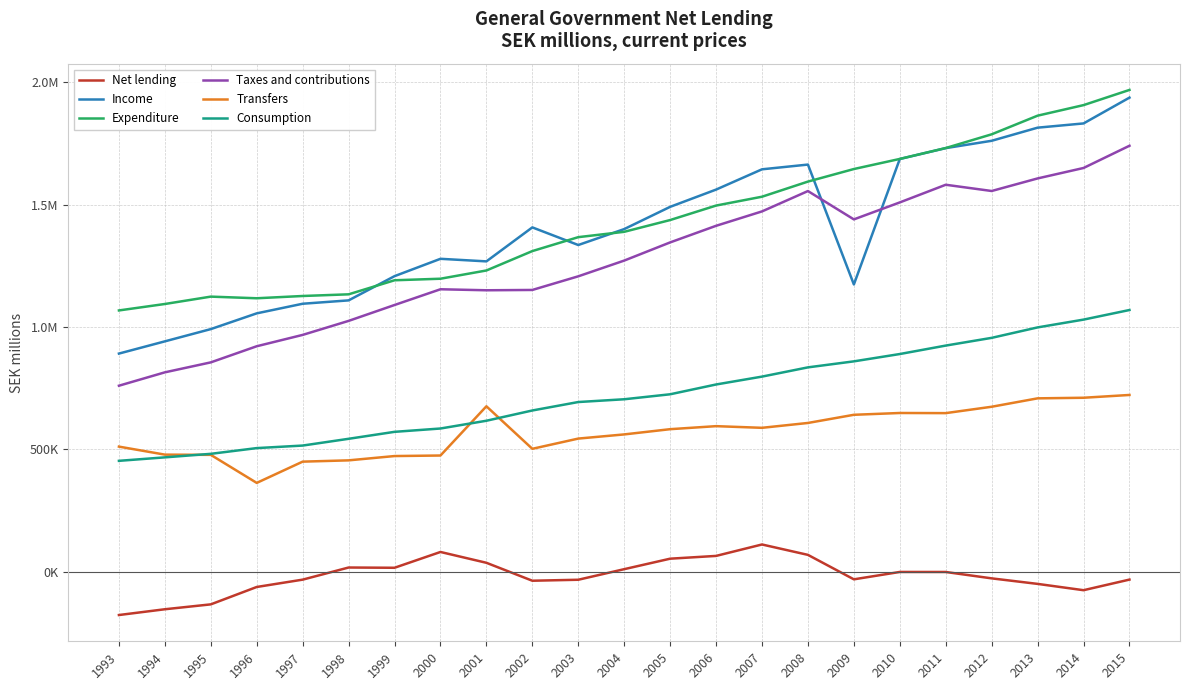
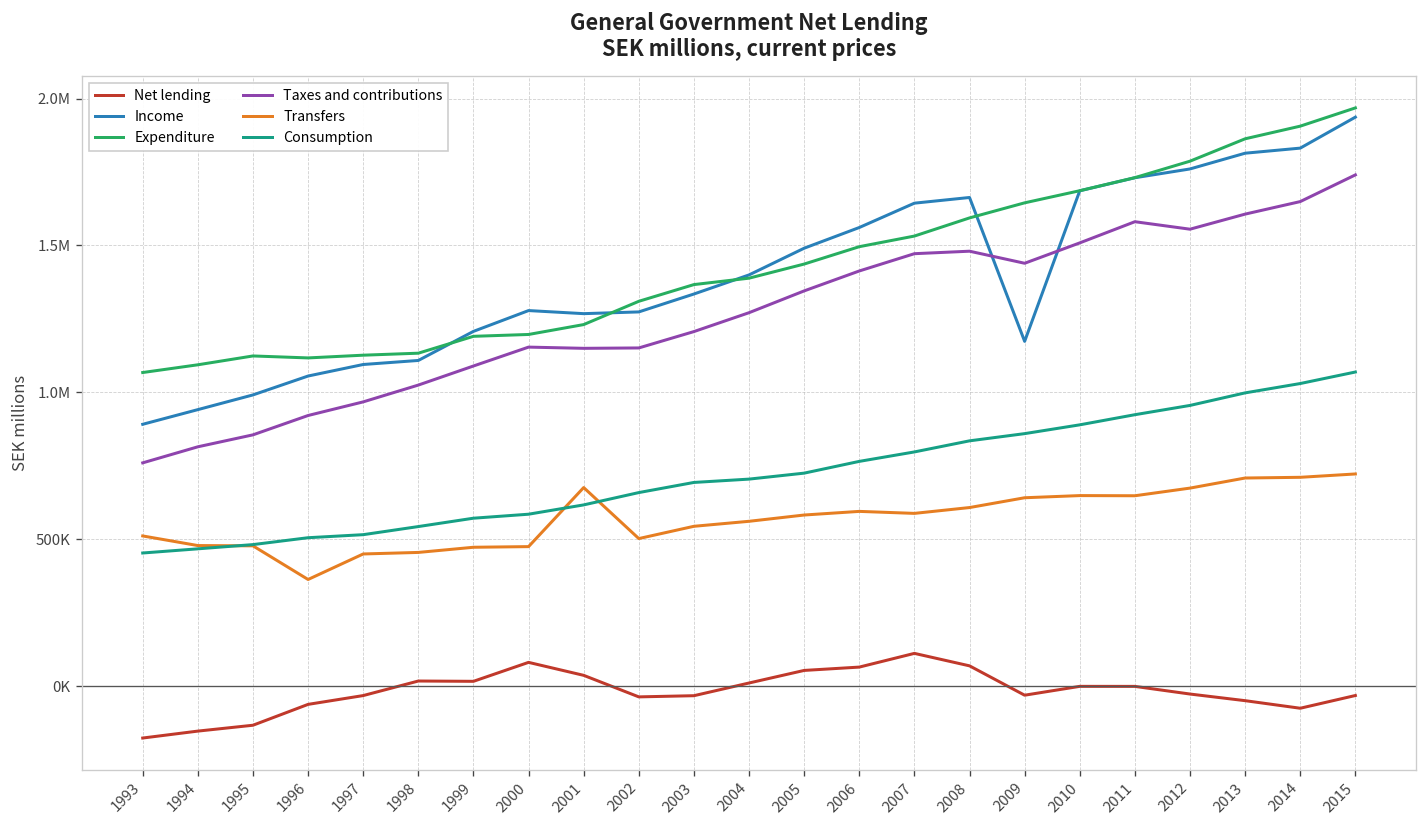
  {
    "Net lending": {
      "1993": -180000,
      "1994": -150000,
      "1995": -130000,
      "1996": -60000,
      "1997": -30000,
      "1998": 20000,
      "1999": 20000,
      "2000": 80000,
      "2001": 40000,
      "2002": -40000,
      "2003": -30000,
      "2004": 10000,
      "2005": 50000,
      "2006": 70000,
      "2007": 110000,
      "2008": 70000,
      "2009": -30000,
      "2010": 0,
      "2011": 0,
      "2012": -30000,
      "2013": -50000,
      "2014": -70000,
      "2015": -30000
    },
    "Income": {
      "1993": 890000,
      "1994": 940000,
      "1995": 990000,
      "1996": 1060000,
      "1997": 1090000,
      "1998": 1110000,
      "1999": 1210000,
      "2000": 1280000,
      "2001": 1270000,
-     "2002": 1410000,
+     "2002": 1270000,
      "2003": 1330000,
      "2004": 1400000,
      "2005": 1490000,
      "2006": 1560000,
      "2007": 1640000,
      "2008": 1660000,
      "2009": 1170000,
      "2012": 1760000,
      "2013": 1810000,
      "2014": 1830000,
      "2015": 1940000
    },
    "Taxes and contributions": {
      "1993": 760000,
      "1994": 810000,
      "1995": 860000,
      "1996": 920000,
      "1997": 970000,
      "1998": 1020000,
      "1999": 1090000,
      "2000": 1150000,
      "2001": 1150000,
      "2002": 1150000,
      "2003": 1210000,
      "2004": 1270000,
      "2005": 1350000,
      "2006": 1410000,
      "2007": 1470000,
-     "2008": 1560000,
+     "2008": 1480000,
      "2009": 1440000,
      "2010": 1510000,
      "2011": 1580000,
      "2012": 1560000,
      "2013": 1610000,
      "2014": 1650000,
      "2015": 1740000
    },
    "Transfers": {
      "1993": 510000,
      "1994": 480000,
      "1996": 360000,
      "1997": 450000,
      "1998": 460000,
      "1999": 470000,
      "2000": 480000,
      "2001": 680000,
      "2002": 500000,
      "2003": 540000,
      "2004": 560000,
      "2005": 580000,
      "2006": 600000,
      "2007": 590000,
      "2008": 610000,
      "2009": 640000,
      "2010": 650000,
      "2011": 650000,
      "2012": 670000,
      "2013": 710000,
      "2014": 710000,
      "2015": 720000
    }
  }
